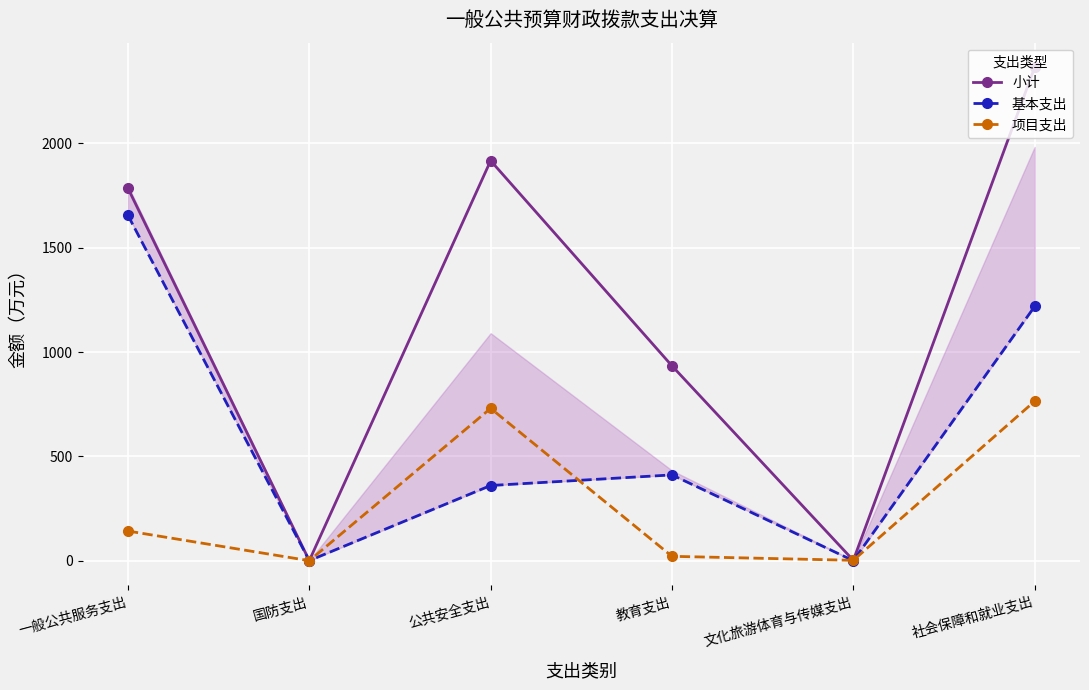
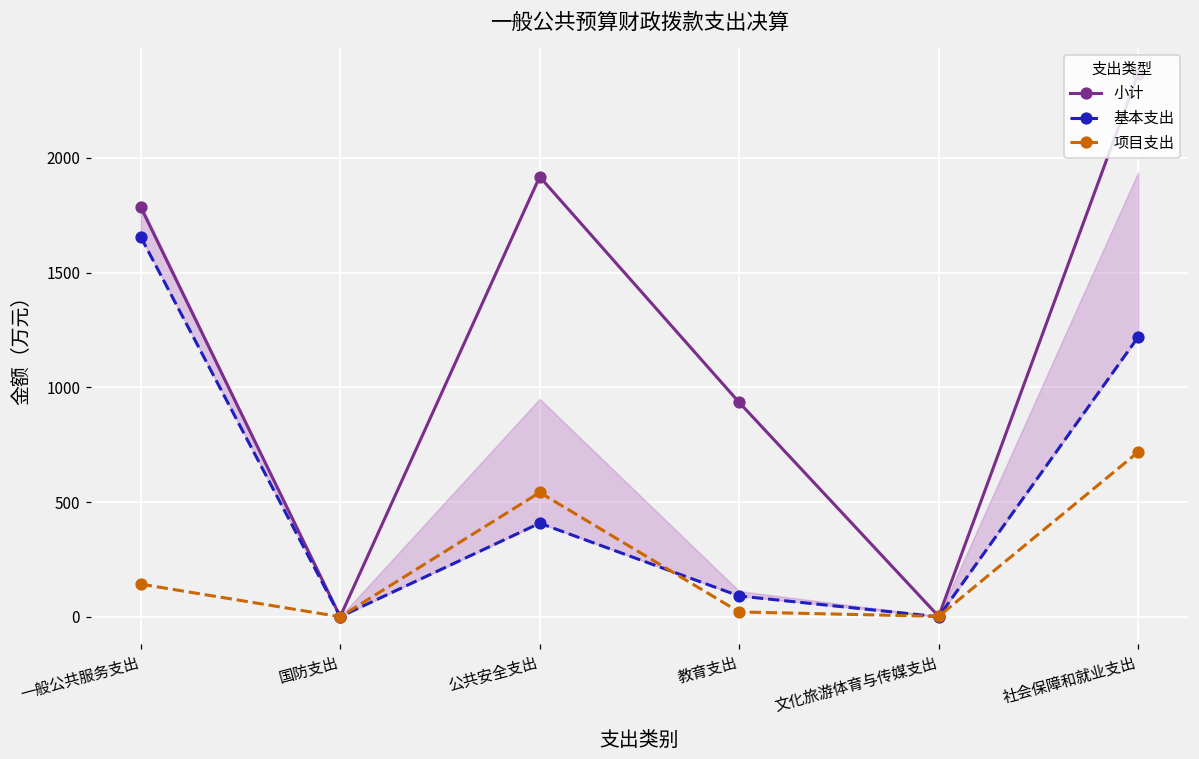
  {
    "小计": {
      "公共安全支出": 1920,
      "教育支出": 930
    },
    "基本支出": {
      "一般公共服务支出": 1660,
-     "公共安全支出": 360,
-     "教育支出": 410,
+     "公共安全支出": 410,
+     "教育支出": 90,
      "社会保障和就业支出": 1220
    },
    "项目支出": {
      "一般公共服务支出": 140,
-     "公共安全支出": 730,
+     "公共安全支出": 540,
      "教育支出": 20,
-     "社会保障和就业支出": 760
+     "社会保障和就业支出": 720
    }
  }
